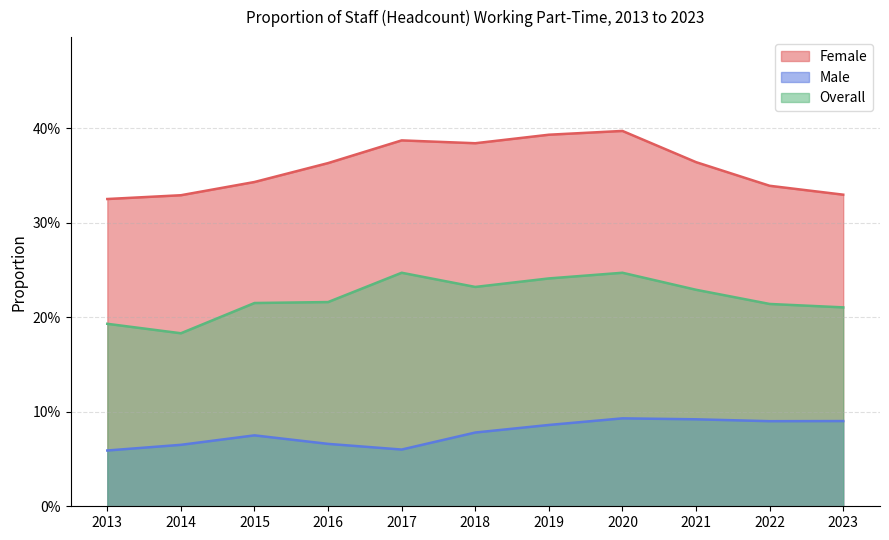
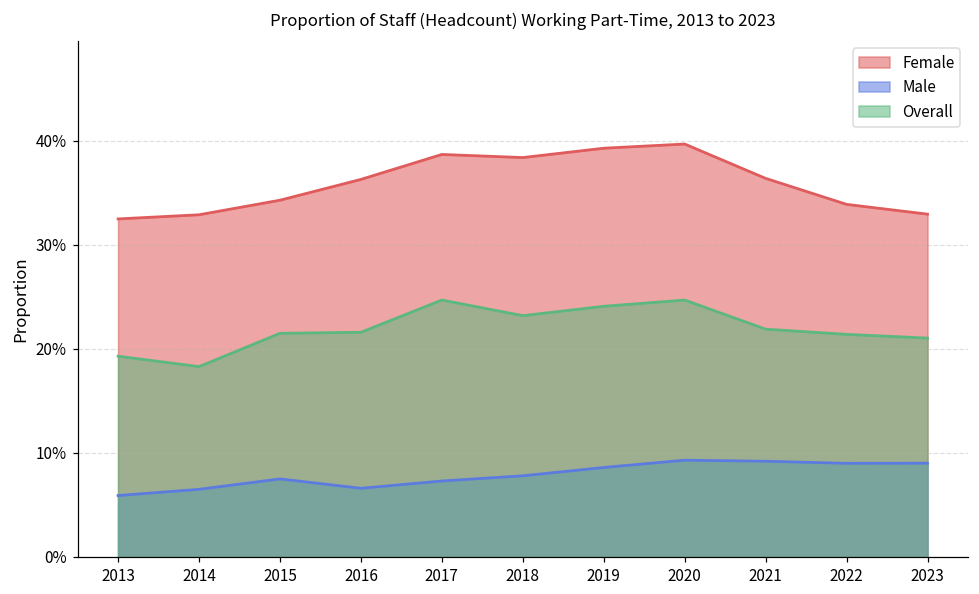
  {
    "Female": {
      "2013": "33%",
      "2014": "33%",
      "2015": "34%",
      "2016": "36%",
      "2017": "39%",
      "2018": "38%",
      "2019": "39%",
      "2020": "40%",
      "2021": "36%",
      "2022": "34%",
      "2023": "33%"
    },
    "Male": {
      "2013": "6%",
      "2014": "7%",
      "2015": "8%",
      "2016": "7%",
-     "2017": "6%",
+     "2017": "7%",
      "2018": "8%",
      "2019": "9%",
      "2020": "9%",
      "2021": "9%",
      "2022": "9%",
      "2023": "9%"
    },
    "Overall": {
      "2013": "19%",
      "2014": "18%",
      "2015": "22%",
      "2016": "22%",
      "2017": "25%",
      "2018": "23%",
      "2019": "24%",
      "2020": "25%",
-     "2021": "23%",
+     "2021": "22%",
      "2022": "21%",
      "2023": "21%"
    }
  }
